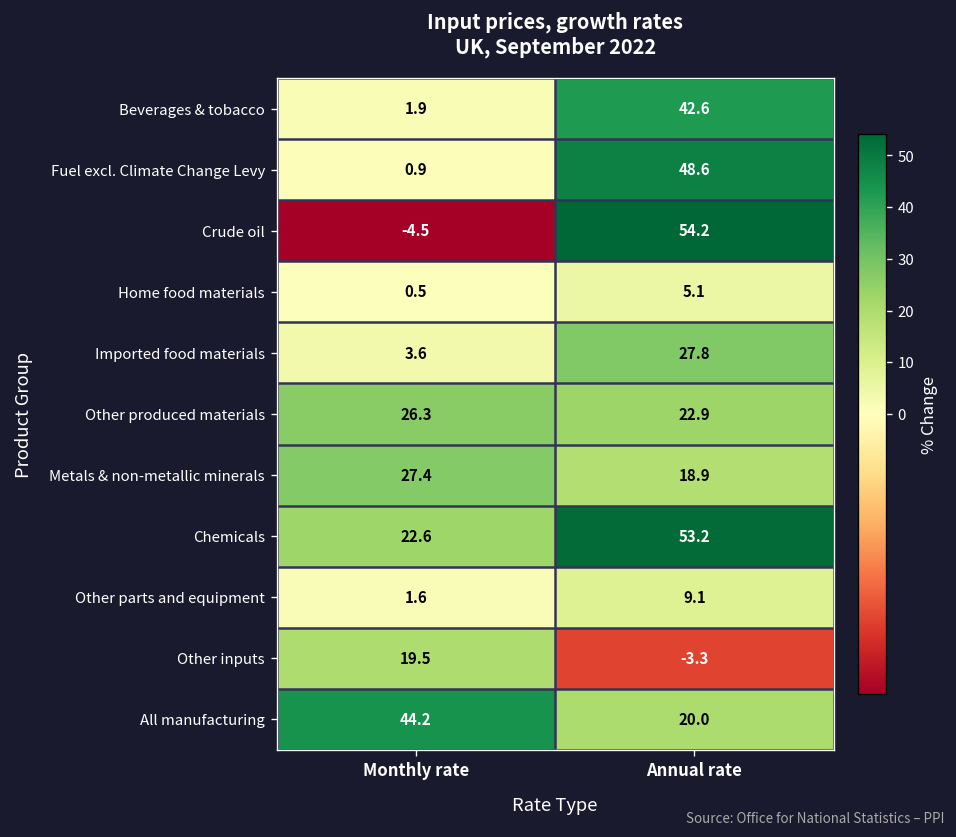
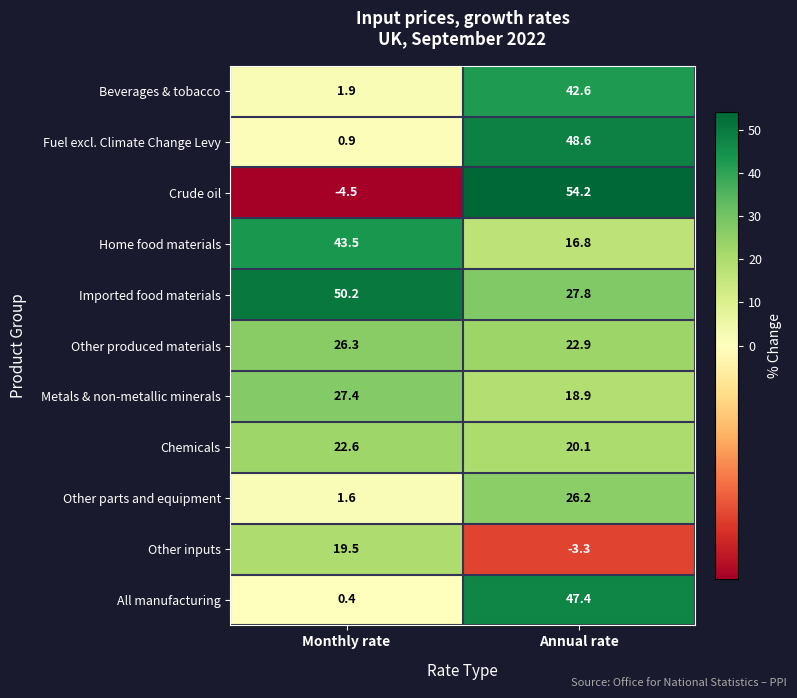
  {
    "Beverages & tobacco": {
      "Monthly rate": 1.9,
      "Annual rate": 42.6
    },
    "Fuel excl. Climate Change Levy": {
      "Monthly rate": 0.9,
      "Annual rate": 48.6
    },
    "Crude oil": {
      "Monthly rate": -4.5,
      "Annual rate": 54.2
    },
    "Home food materials": {
-     "Monthly rate": 0.5,
-     "Annual rate": 5.1
+     "Monthly rate": 43.5,
+     "Annual rate": 16.8
    },
    "Imported food materials": {
-     "Monthly rate": 3.6,
+     "Monthly rate": 50.2,
      "Annual rate": 27.8
    },
    "Other produced materials": {
      "Monthly rate": 26.3,
      "Annual rate": 22.9
    },
    "Metals & non-metallic minerals": {
      "Monthly rate": 27.4,
      "Annual rate": 18.9
    },
    "Chemicals": {
      "Monthly rate": 22.6,
-     "Annual rate": 53.2
+     "Annual rate": 20.1
    },
    "Other parts and equipment": {
      "Monthly rate": 1.6,
-     "Annual rate": 9.1
+     "Annual rate": 26.2
    },
    "Other inputs": {
      "Monthly rate": 19.5,
      "Annual rate": -3.3
    },
    "All manufacturing": {
-     "Monthly rate": 44.2,
-     "Annual rate": 20.0
+     "Monthly rate": 0.4,
+     "Annual rate": 47.4
    }
  }
